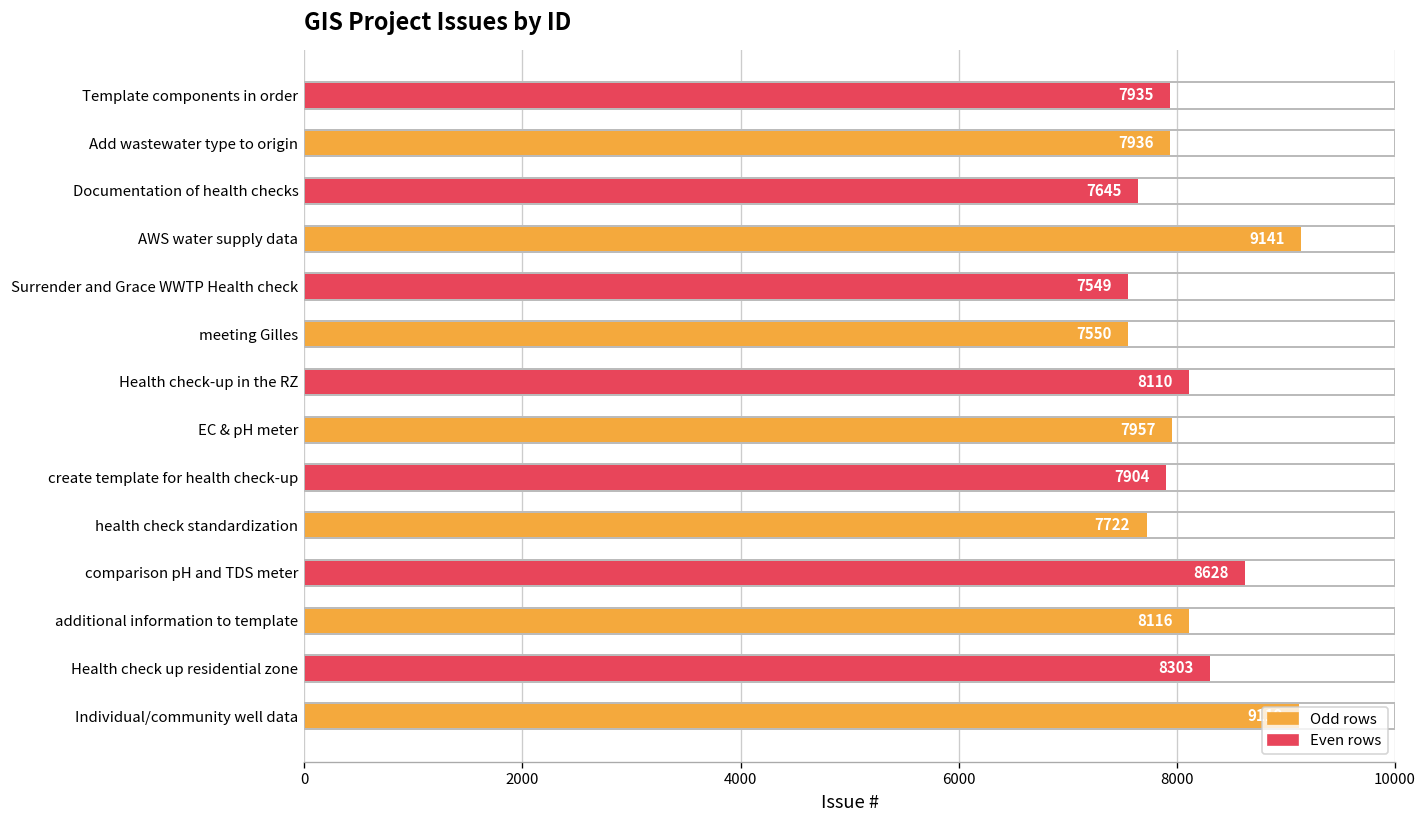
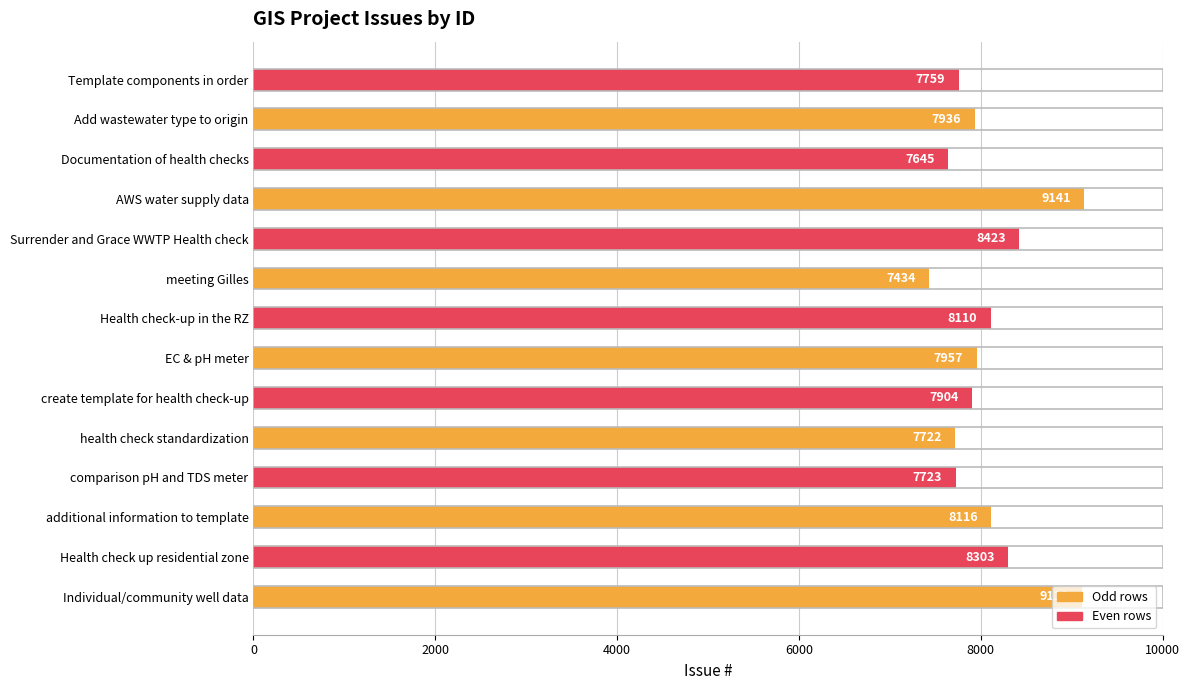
  {
-   "Template components in order": 7935,
+   "Template components in order": 7759,
    "Add wastewater type to origin": 7936,
    "Documentation of health checks": 7645,
    "AWS water supply data": 9141,
-   "Surrender and Grace WWTP Health check": 7549,
-   "meeting Gilles": 7550,
+   "Surrender and Grace WWTP Health check": 8423,
+   "meeting Gilles": 7434,
    "Health check-up in the RZ": 8110,
    "EC & pH meter": 7957,
    "create template for health check-up": 7904,
    "health check standardization": 7722,
-   "comparison pH and TDS meter": 8628,
+   "comparison pH and TDS meter": 7723,
    "additional information to template": 8116,
    "Health check up residential zone": 8303
  }
